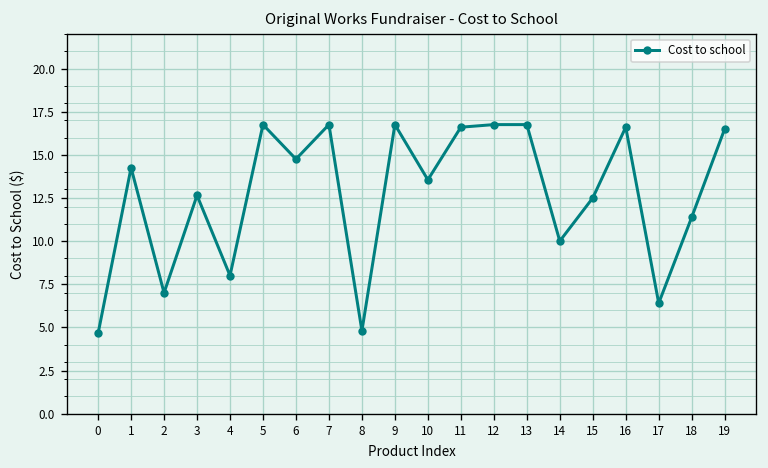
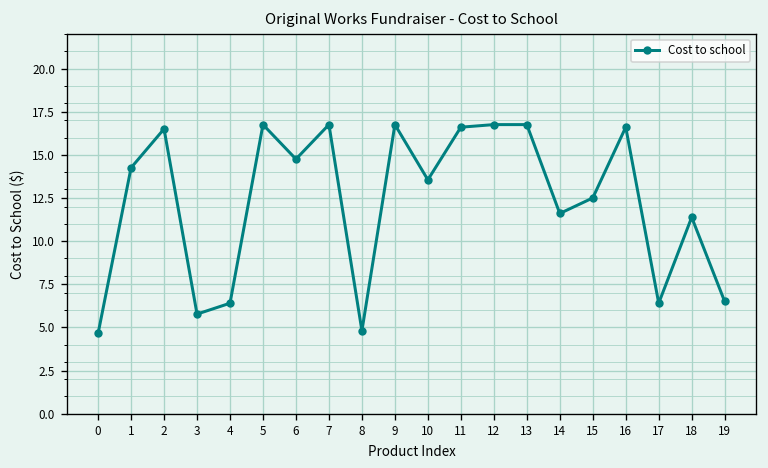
  {
    "0": 4.7,
    "1": 14.3,
-   "2": 7.0,
-   "3": 12.7,
-   "4": 8.0,
+   "2": 16.5,
+   "3": 5.8,
+   "4": 6.4,
    "5": 16.8,
    "6": 14.8,
    "7": 16.8,
    "8": 4.8,
    "9": 16.8,
    "10": 13.6,
    "11": 16.6,
    "12": 16.8,
    "13": 16.8,
-   "14": 10.0,
+   "14": 11.6,
    "15": 12.5,
    "16": 16.6,
    "17": 6.4,
    "18": 11.4,
-   "19": 16.5
+   "19": 6.5
  }
